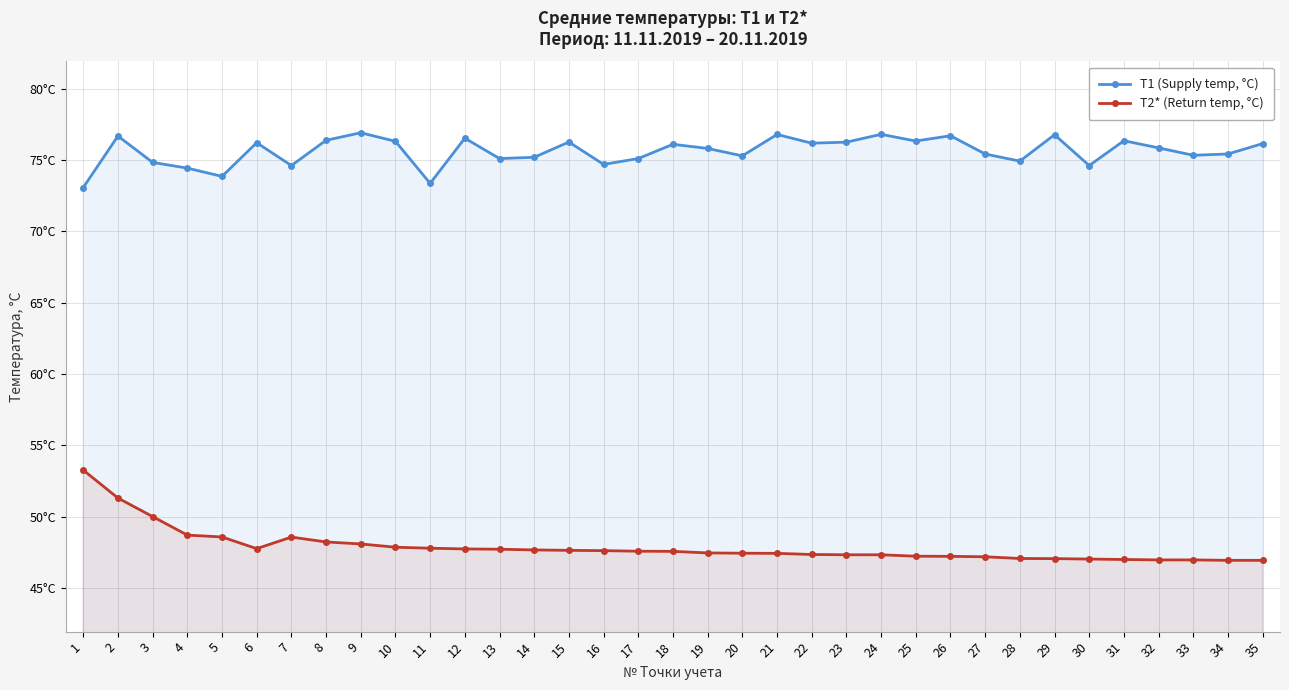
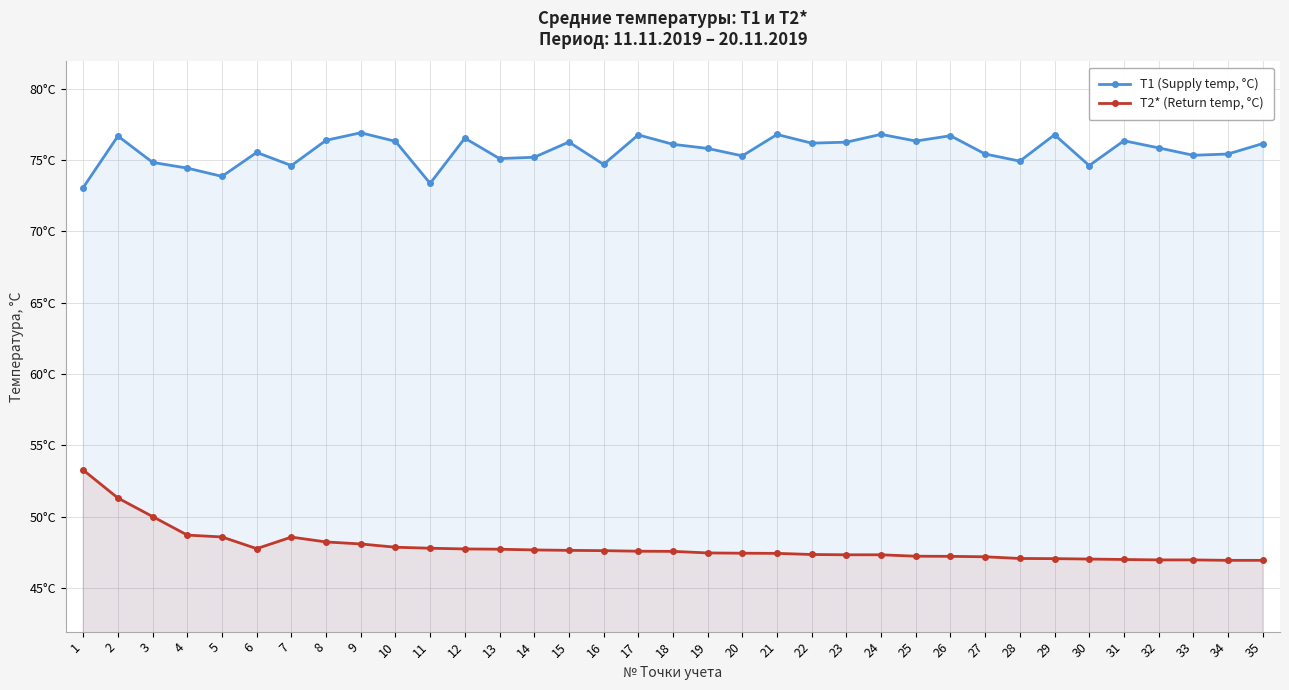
  {
    "T1 (Supply temp, °C)": {
      "1": "73.1°C",
      "2": "76.7°C",
      "3": "74.8°C",
      "4": "74.4°C",
      "5": "73.9°C",
-     "6": "76.2°C",
+     "6": "75.5°C",
      "7": "74.6°C",
      "8": "76.4°C",
      "9": "76.9°C",
      "10": "76.3°C",
      "11": "73.4°C",
      "12": "76.5°C",
      "13": "75.1°C",
      "14": "75.2°C",
      "15": "76.3°C",
      "16": "74.7°C",
-     "17": "75.1°C",
+     "17": "76.8°C",
      "18": "76.1°C",
      "19": "75.8°C",
      "20": "75.3°C",
      "21": "76.8°C",
      "22": "76.2°C",
      "23": "76.3°C",
      "24": "76.8°C",
      "25": "76.3°C",
      "26": "76.7°C",
      "27": "75.4°C",
      "28": "74.9°C",
      "29": "76.8°C",
      "30": "74.6°C",
      "31": "76.4°C",
      "32": "75.9°C",
      "33": "75.3°C",
      "34": "75.4°C",
      "35": "76.2°C"
    },
    "T2* (Return temp, °C)": {
      "1": "53.3°C",
      "2": "51.3°C",
      "3": "50.0°C",
      "4": "48.7°C",
      "5": "48.6°C",
      "6": "47.8°C",
      "7": "48.6°C",
      "8": "48.2°C",
      "9": "48.1°C",
      "10": "47.9°C",
      "11": "47.8°C",
      "12": "47.7°C",
      "13": "47.7°C",
      "14": "47.7°C",
      "15": "47.6°C",
      "16": "47.6°C",
      "17": "47.6°C",
      "18": "47.6°C",
      "19": "47.5°C",
      "20": "47.4°C",
      "21": "47.4°C",
      "22": "47.3°C",
      "23": "47.3°C",
      "24": "47.3°C",
      "25": "47.2°C",
      "26": "47.2°C",
      "27": "47.2°C",
      "28": "47.1°C",
      "29": "47.1°C",
      "30": "47.0°C",
      "31": "47.0°C",
      "32": "47.0°C",
      "33": "47.0°C",
      "34": "46.9°C",
      "35": "46.9°C"
    }
  }
